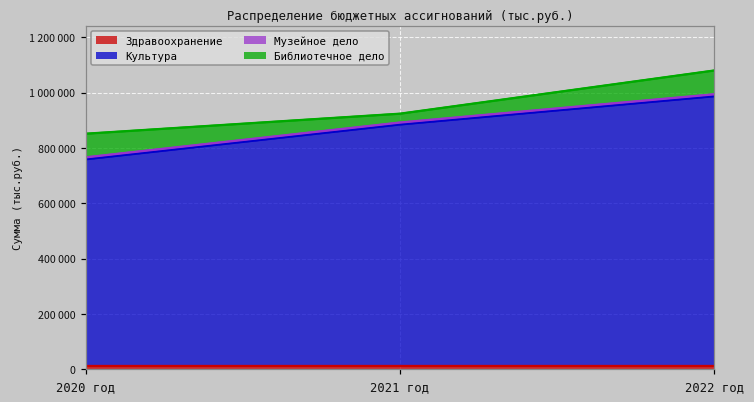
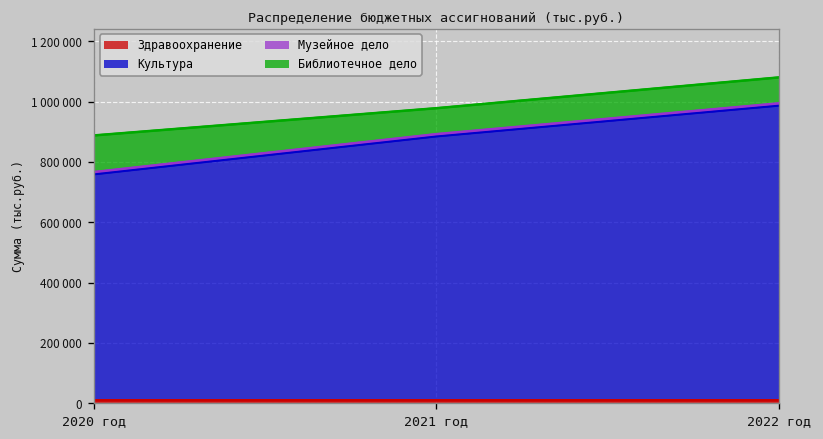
  {
    "Здравоохранение": {
      "2020 год": 10000,
      "2021 год": 10000,
      "2022 год": 10000
    },
    "Библиотечное дело": {
-     "2020 год": 90000,
-     "2021 год": 30000,
+     "2020 год": 120000,
+     "2021 год": 90000,
      "2022 год": 90000
    }
  }
